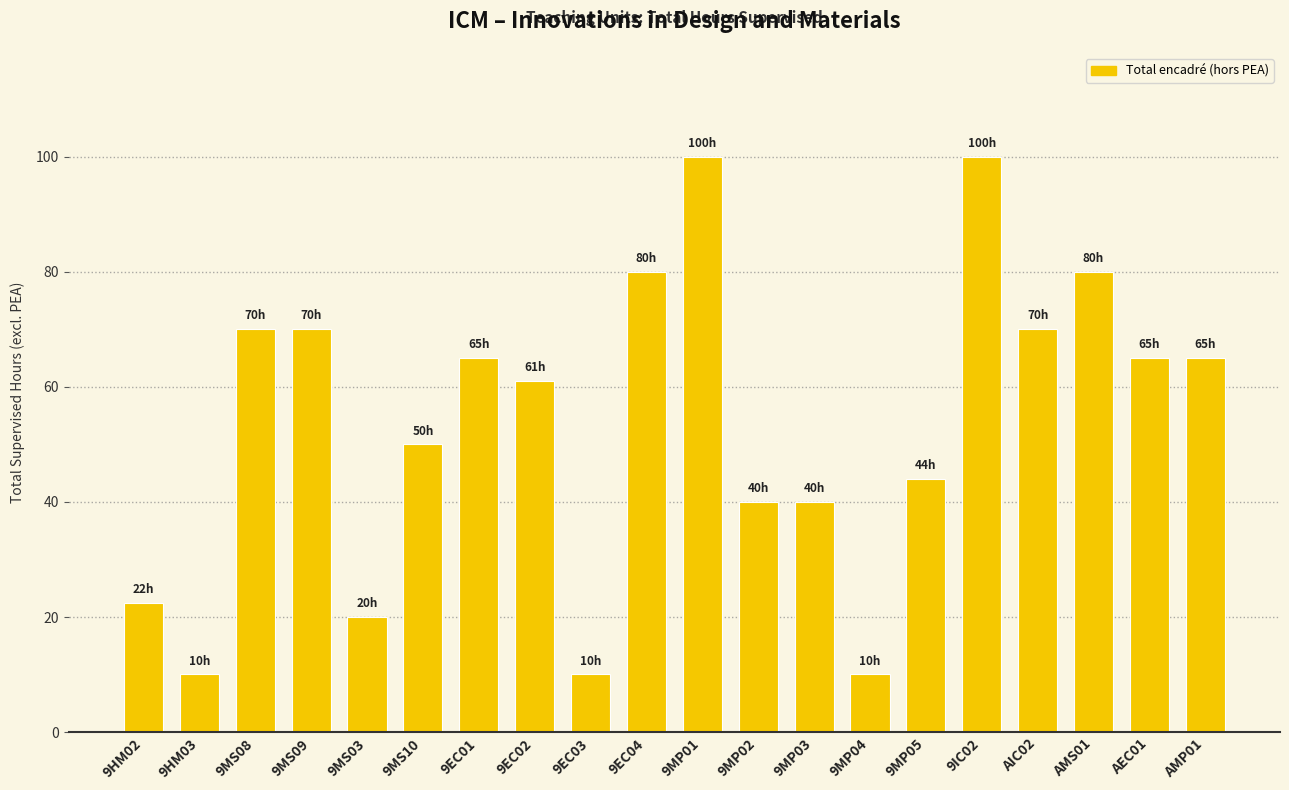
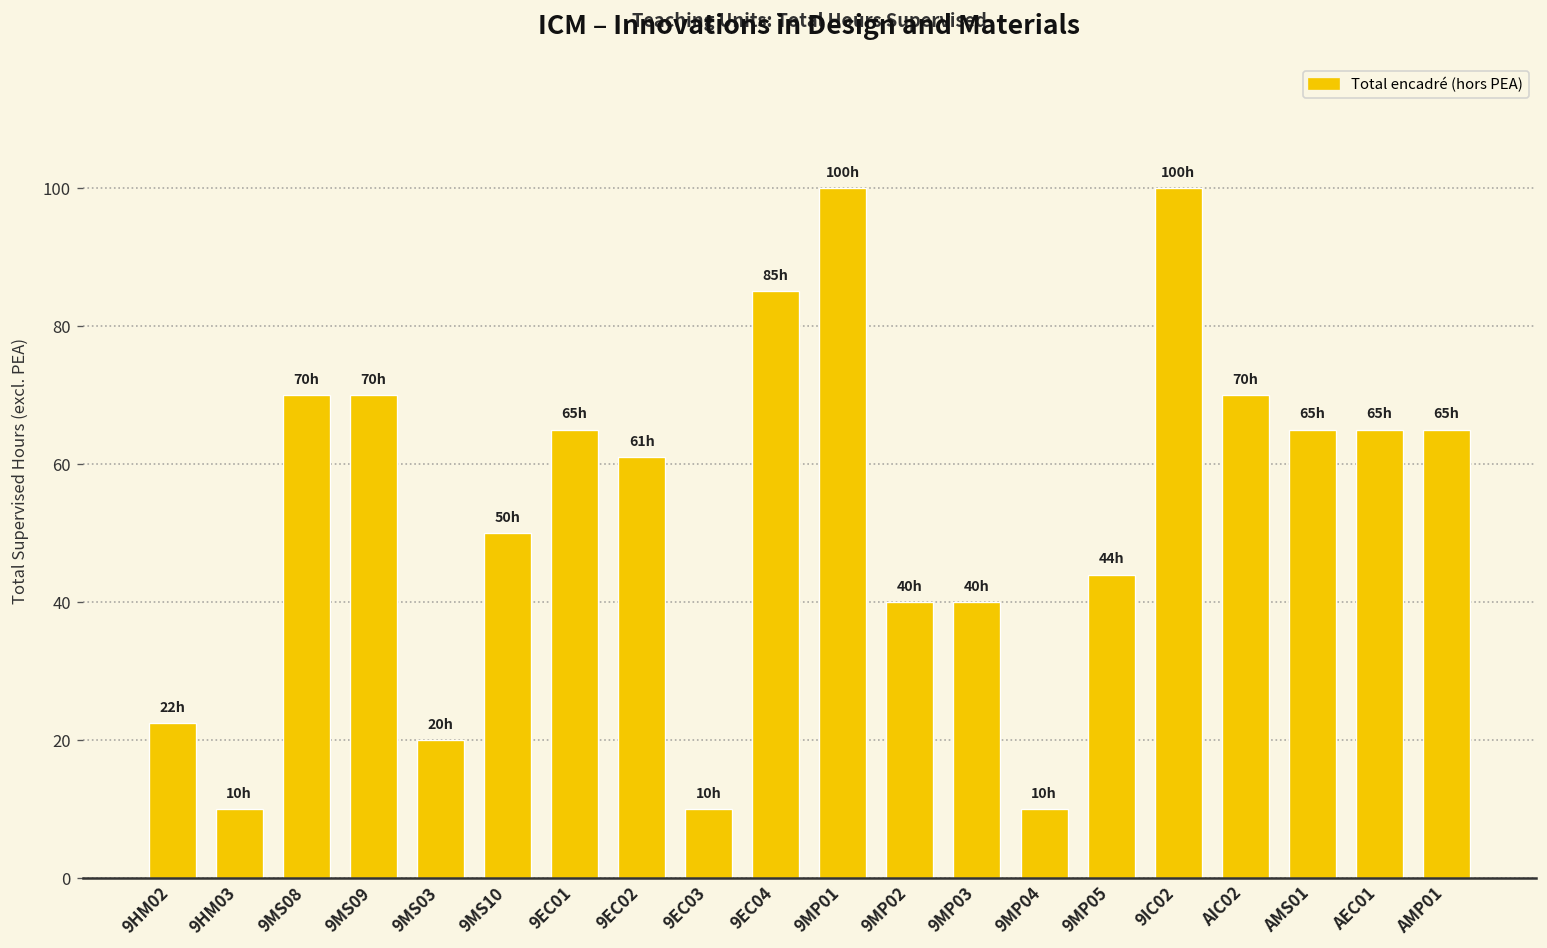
  {
    "9HM02": "22h",
    "9HM03": "10h",
    "9MS08": "70h",
    "9MS09": "70h",
    "9MS03": "20h",
    "9MS10": "50h",
    "9EC01": "65h",
    "9EC02": "61h",
    "9EC03": "10h",
-   "9EC04": "80h",
+   "9EC04": "85h",
    "9MP01": "100h",
    "9MP02": "40h",
    "9MP03": "40h",
    "9MP04": "10h",
    "9MP05": "44h",
    "9IC02": "100h",
    "AIC02": "70h",
-   "AMS01": "80h",
+   "AMS01": "65h",
    "AEC01": "65h",
    "AMP01": "65h"
  }
